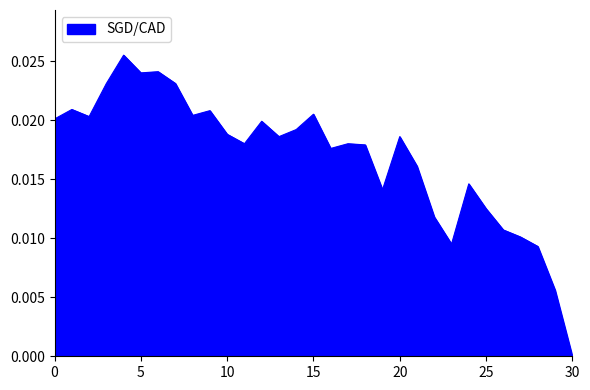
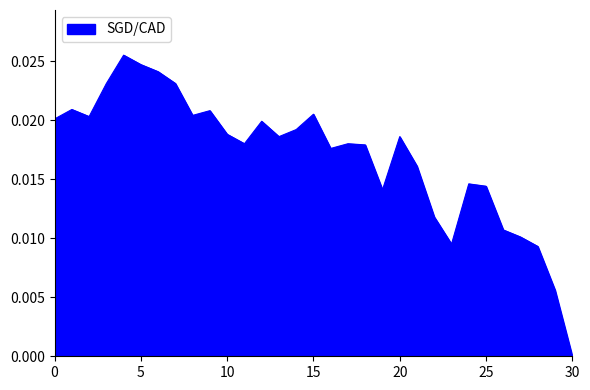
  {
    "0": 0.0201,
-   "5": 0.0240,
+   "5": 0.0247,
    "10": 0.0188,
    "15": 0.0205,
    "20": 0.0186,
-   "25": 0.0125,
+   "25": 0.0144,
    "30": 0.0000
  }
